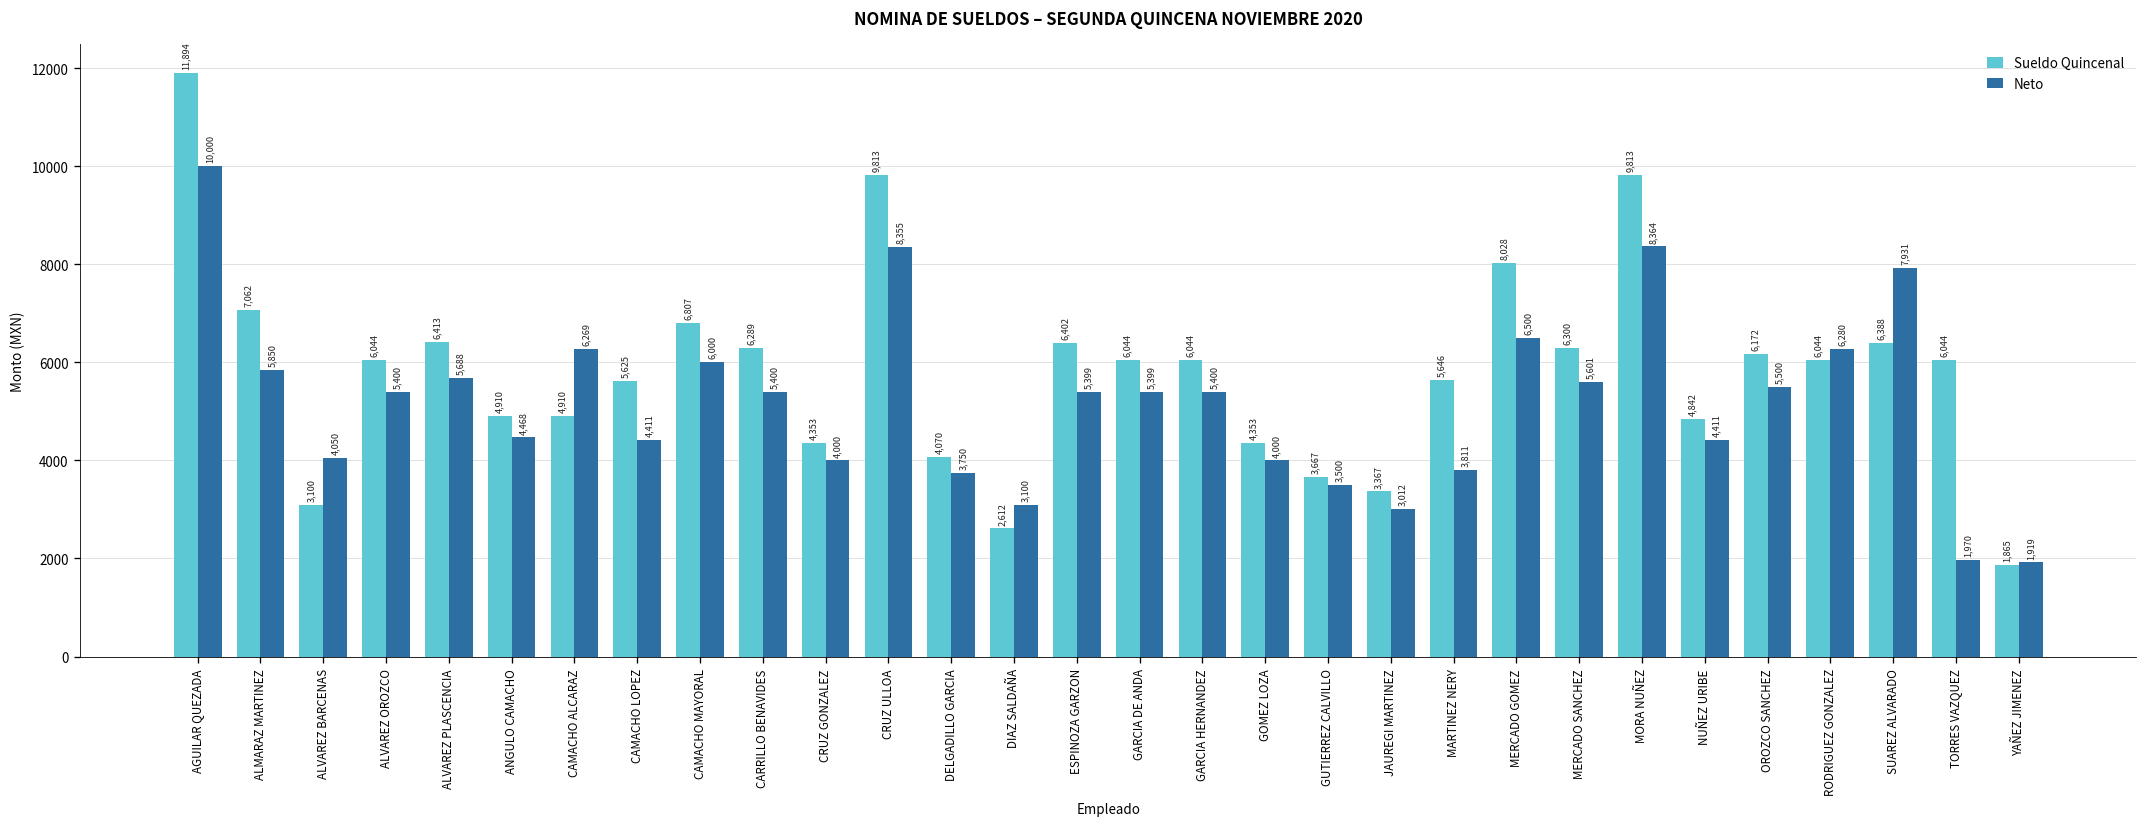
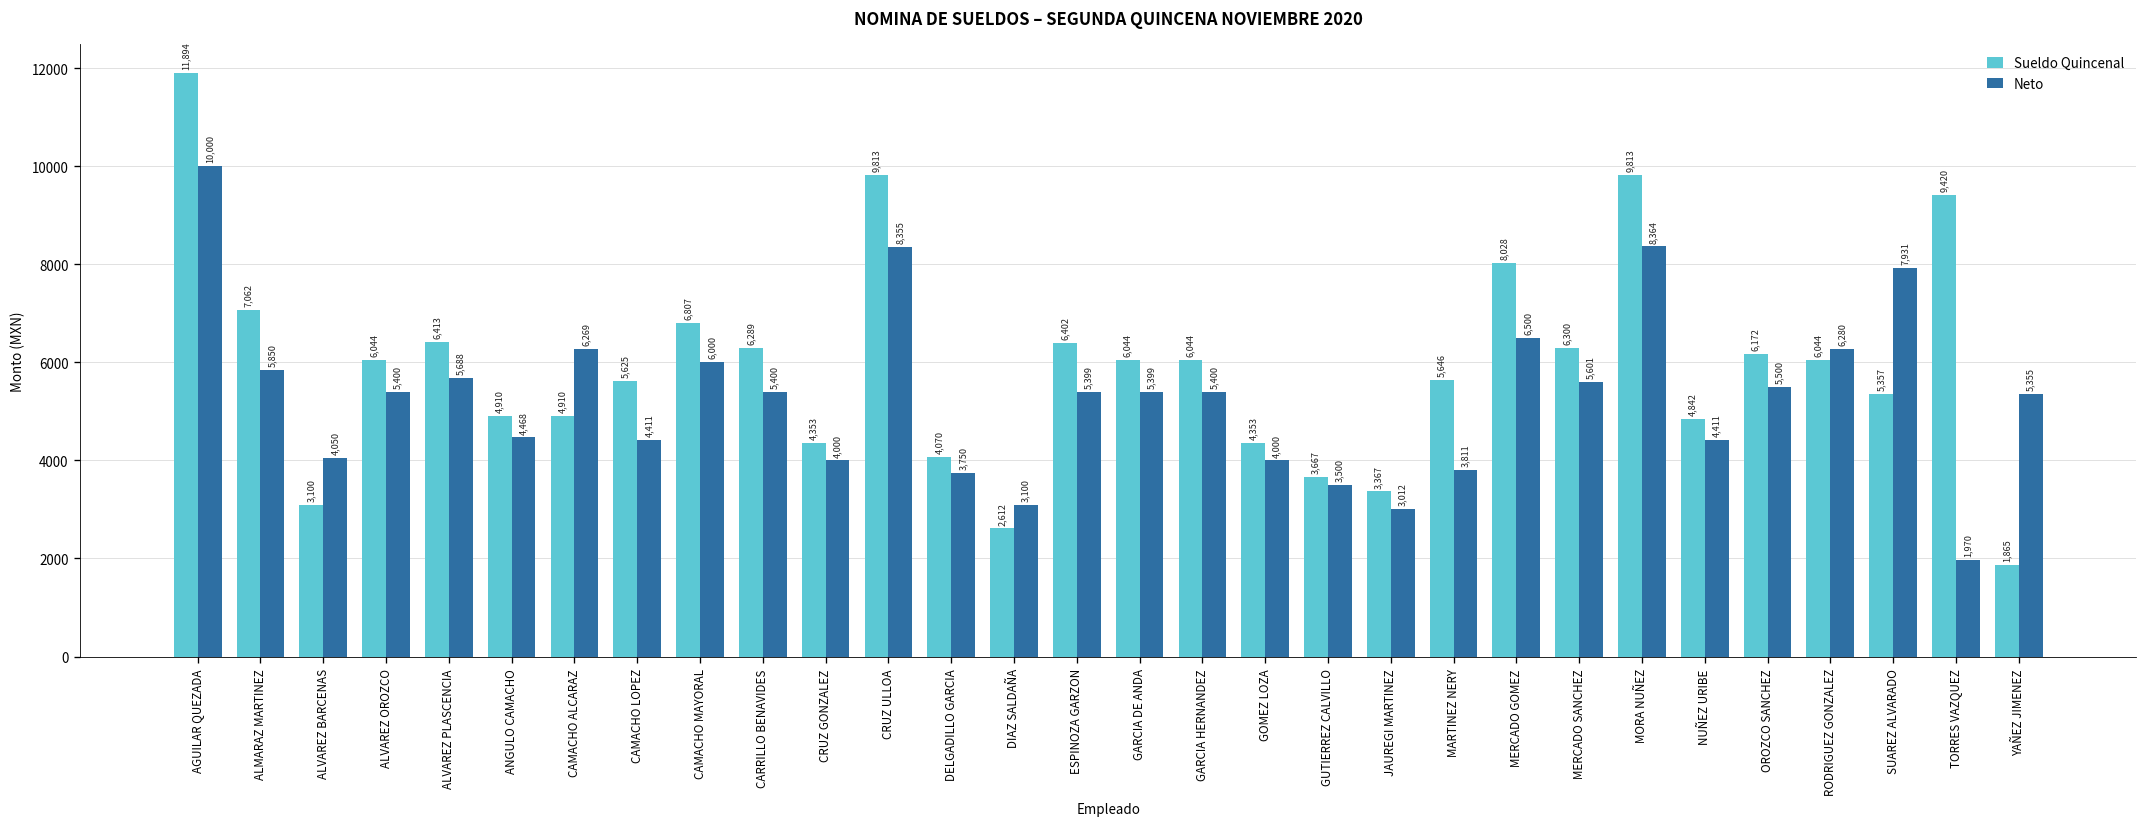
  {
    "Sueldo Quincenal": {
      "AGUILAR QUEZADA": "11,894",
      "ALMARAZ MARTINEZ": "7,062",
      "ALVAREZ BARCENAS": "3,100",
      "ALVAREZ OROZCO": "6,044",
      "ALVAREZ PLASCENCIA": "6,413",
      "ANGULO CAMACHO": "4,910",
      "CAMACHO ALCARAZ": "4,910",
      "CAMACHO LOPEZ": "5,625",
      "CAMACHO MAYORAL": "6,807",
      "CARRILLO BENAVIDES": "6,289",
      "CRUZ GONZALEZ": "4,353",
      "CRUZ ULLOA": "9,813",
      "DELGADILLO GARCIA": "4,070",
      "DIAZ SALDAÑA": "2,612",
      "ESPINOZA GARZON": "6,402",
      "GARCIA DE ANDA": "6,044",
      "GARCIA HERNANDEZ": "6,044",
      "GOMEZ LOZA": "4,353",
      "GUTIERREZ CALVILLO": "3,667",
      "JAUREGI MARTINEZ": "3,367",
      "MARTINEZ NERY": "5,646",
      "MERCADO GOMEZ": "8,028",
      "MERCADO SANCHEZ": "6,300",
      "MORA NUÑEZ": "9,813",
      "NUÑEZ URIBE": "4,842",
      "OROZCO SANCHEZ": "6,172",
      "RODRIGUEZ GONZALEZ": "6,044",
-     "SUAREZ ALVARADO": "6,388",
-     "TORRES VAZQUEZ": "6,044",
+     "SUAREZ ALVARADO": "5,357",
+     "TORRES VAZQUEZ": "9,420",
      "YAÑEZ JIMENEZ": "1,865"
    },
    "Neto": {
      "AGUILAR QUEZADA": "10,000",
      "ALMARAZ MARTINEZ": "5,850",
      "ALVAREZ BARCENAS": "4,050",
      "ALVAREZ OROZCO": "5,400",
      "ALVAREZ PLASCENCIA": "5,688",
      "ANGULO CAMACHO": "4,468",
      "CAMACHO ALCARAZ": "6,269",
      "CAMACHO LOPEZ": "4,411",
      "CAMACHO MAYORAL": "6,000",
      "CARRILLO BENAVIDES": "5,400",
      "CRUZ GONZALEZ": "4,000",
      "CRUZ ULLOA": "8,355",
      "DELGADILLO GARCIA": "3,750",
      "DIAZ SALDAÑA": "3,100",
      "ESPINOZA GARZON": "5,399",
      "GARCIA DE ANDA": "5,399",
      "GARCIA HERNANDEZ": "5,400",
      "GOMEZ LOZA": "4,000",
      "GUTIERREZ CALVILLO": "3,500",
      "JAUREGI MARTINEZ": "3,012",
      "MARTINEZ NERY": "3,811",
      "MERCADO GOMEZ": "6,500",
      "MERCADO SANCHEZ": "5,601",
      "MORA NUÑEZ": "8,364",
      "NUÑEZ URIBE": "4,411",
      "OROZCO SANCHEZ": "5,500",
      "RODRIGUEZ GONZALEZ": "6,280",
      "SUAREZ ALVARADO": "7,931",
      "TORRES VAZQUEZ": "1,970",
-     "YAÑEZ JIMENEZ": "1,919"
+     "YAÑEZ JIMENEZ": "5,355"
    }
  }
